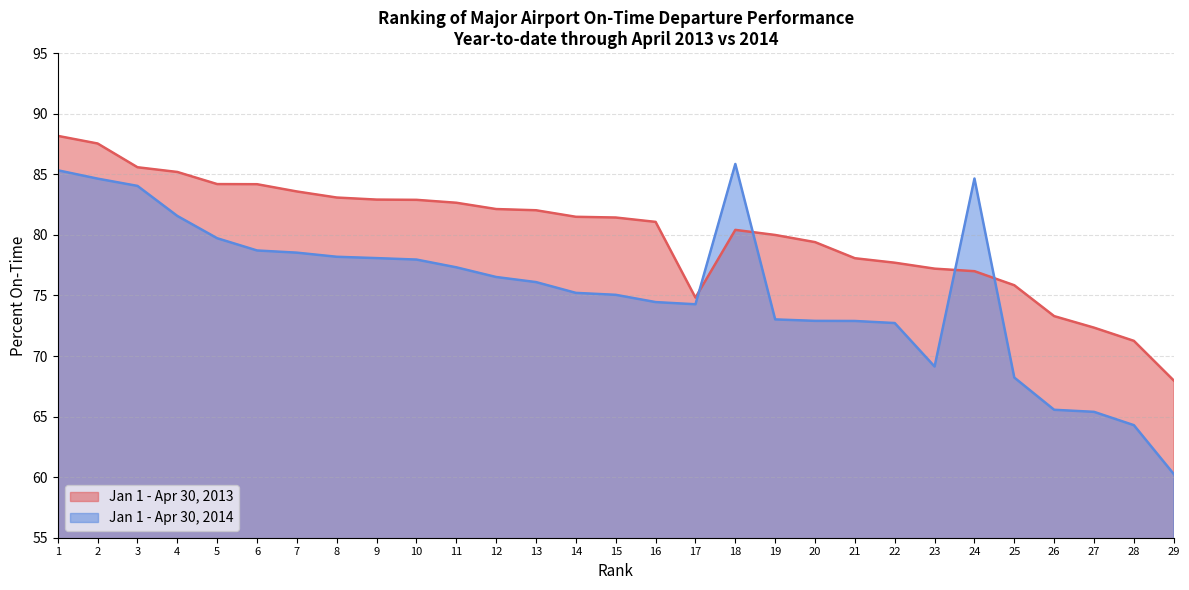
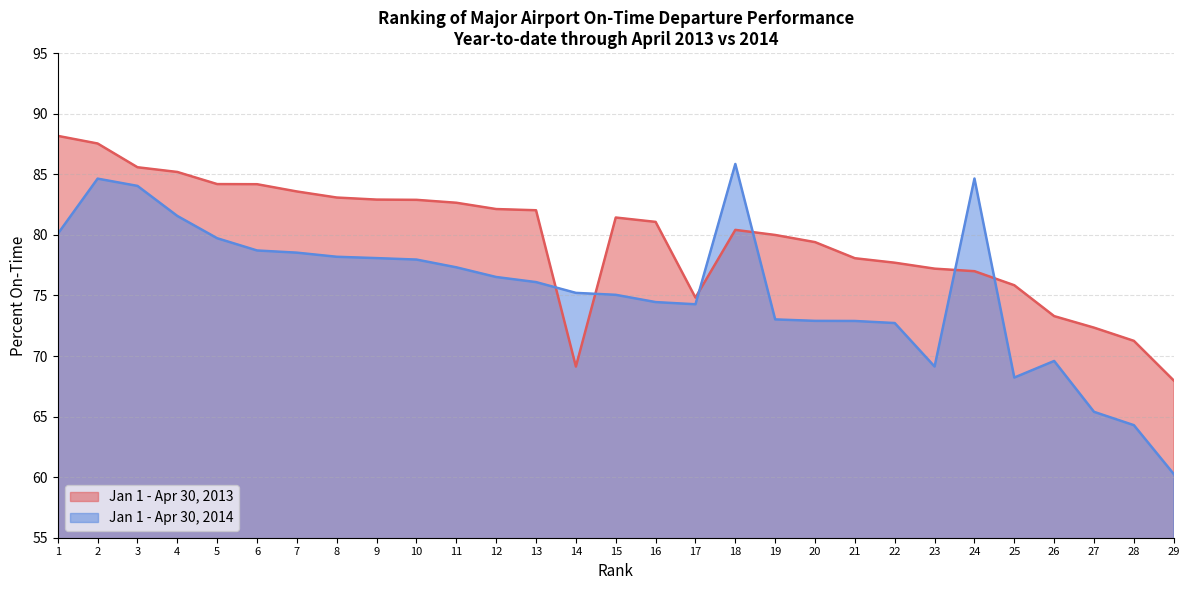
  {
    "Jan 1 - Apr 30, 2013": {
      "1": 88.2,
      "2": 87.5,
      "3": 85.6,
      "4": 85.2,
      "5": 84.2,
      "6": 84.2,
      "7": 83.6,
      "8": 83.1,
      "9": 82.9,
      "10": 82.9,
      "11": 82.7,
      "12": 82.1,
      "13": 82.0,
-     "14": 81.5,
+     "14": 69.1,
      "15": 81.4,
      "16": 81.1,
      "17": 74.8,
      "18": 80.4,
      "19": 80.0,
      "20": 79.4,
      "21": 78.1,
      "22": 77.7,
      "23": 77.2,
      "24": 77.0,
      "25": 75.8,
      "26": 73.3,
      "27": 72.3,
      "28": 71.3,
      "29": 68.0
    },
    "Jan 1 - Apr 30, 2014": {
-     "1": 85.3,
+     "1": 80.1,
      "2": 84.6,
      "3": 84.0,
      "4": 81.6,
      "5": 79.7,
      "6": 78.7,
      "7": 78.5,
      "8": 78.2,
      "9": 78.1,
      "10": 78.0,
      "11": 77.3,
      "12": 76.5,
      "13": 76.1,
      "14": 75.2,
      "15": 75.1,
      "16": 74.5,
      "17": 74.3,
      "18": 85.9,
      "19": 73.0,
      "20": 72.9,
      "21": 72.9,
      "22": 72.7,
      "23": 69.1,
      "24": 84.7,
      "25": 68.2,
-     "26": 65.6,
+     "26": 69.6,
      "27": 65.4,
      "28": 64.3,
      "29": 60.3
    }
  }
